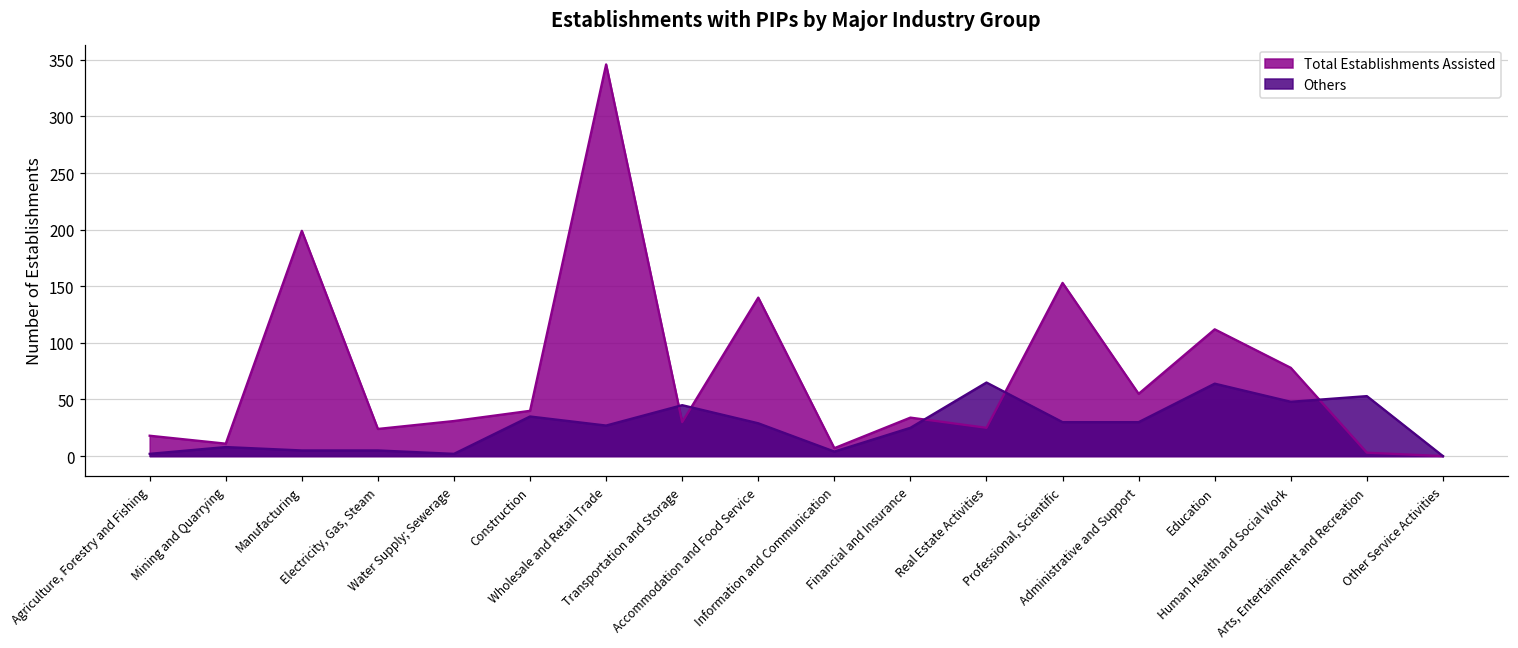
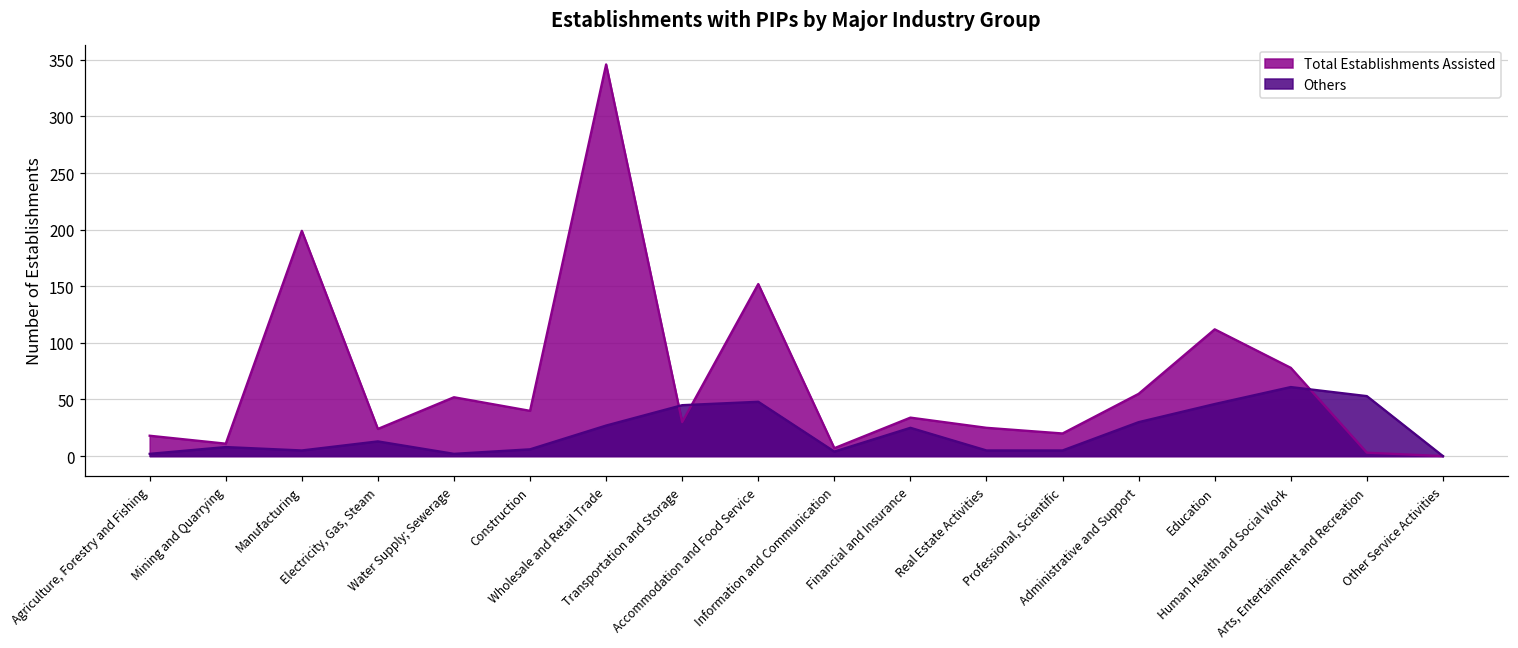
  {
    "Total Establishments Assisted": {
      "Agriculture, Forestry and Fishing": 18,
      "Mining and Quarrying": 11,
      "Manufacturing": 199,
      "Electricity, Gas, Steam": 24,
-     "Water Supply; Sewerage": 31,
+     "Water Supply; Sewerage": 52,
      "Construction": 40,
      "Wholesale and Retail Trade": 346,
      "Transportation and Storage": 30,
-     "Accommodation and Food Service": 140,
+     "Accommodation and Food Service": 152,
      "Information and Communication": 7,
      "Financial and Insurance": 34,
      "Real Estate Activities": 25,
-     "Professional, Scientific": 153,
+     "Professional, Scientific": 20,
      "Administrative and Support": 55,
      "Education": 112,
      "Human Health and Social Work": 78,
      "Arts, Entertainment and Recreation": 3
    },
    "Others": {
      "Agriculture, Forestry and Fishing": 2,
      "Mining and Quarrying": 8,
      "Manufacturing": 5,
-     "Electricity, Gas, Steam": 5,
+     "Electricity, Gas, Steam": 13,
      "Water Supply; Sewerage": 2,
-     "Construction": 35,
+     "Construction": 6,
      "Wholesale and Retail Trade": 27,
      "Transportation and Storage": 45,
-     "Accommodation and Food Service": 29,
+     "Accommodation and Food Service": 48,
      "Information and Communication": 4,
      "Financial and Insurance": 25,
-     "Real Estate Activities": 65,
-     "Professional, Scientific": 30,
+     "Real Estate Activities": 5,
+     "Professional, Scientific": 5,
      "Administrative and Support": 30,
-     "Education": 64,
-     "Human Health and Social Work": 48,
+     "Education": 46,
+     "Human Health and Social Work": 61,
      "Arts, Entertainment and Recreation": 53
    }
  }
